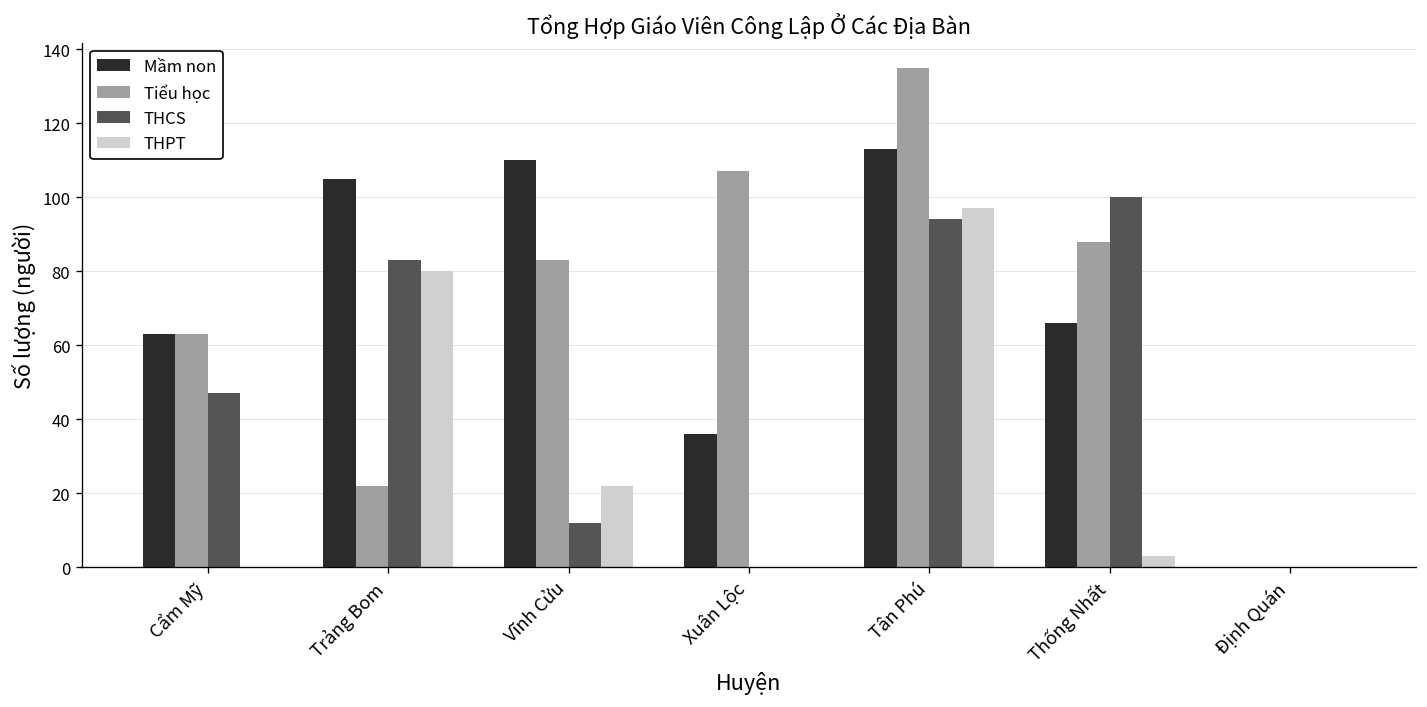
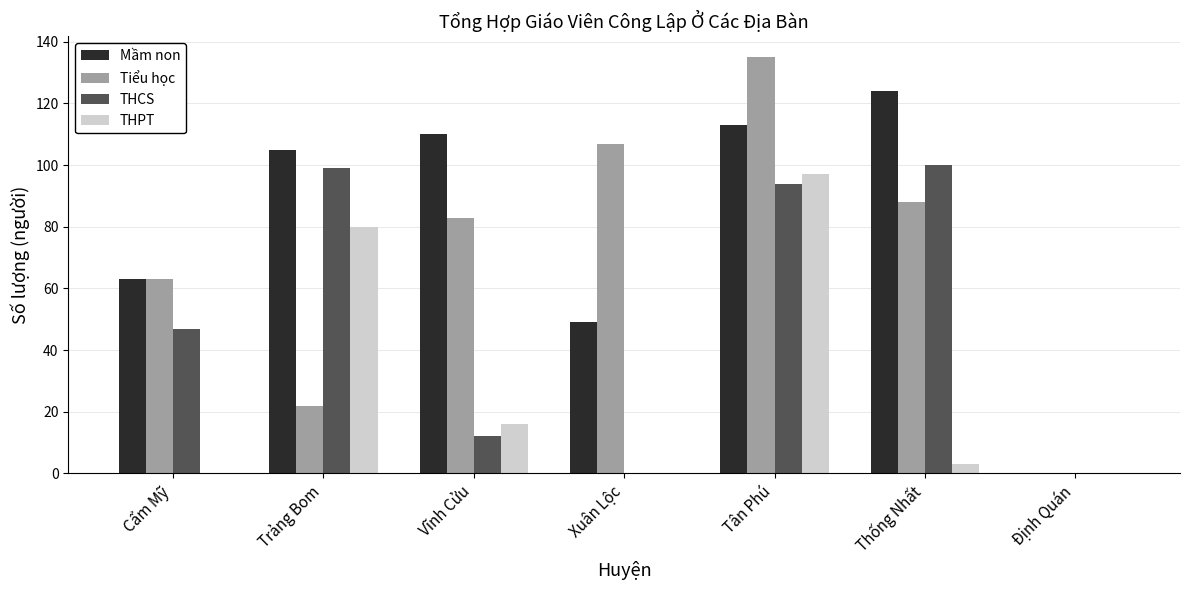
  {
    "Mầm non": {
      "Cẩm Mỹ": 63,
      "Trảng Bom": 105,
      "Vĩnh Cửu": 110,
-     "Xuân Lộc": 36,
+     "Xuân Lộc": 49,
      "Tân Phú": 113,
-     "Thống Nhất": 66,
+     "Thống Nhất": 124,
      "Định Quán": 0
    },
    "Tiểu học": {
      "Cẩm Mỹ": 63,
      "Trảng Bom": 22,
      "Vĩnh Cửu": 83,
      "Xuân Lộc": 107,
      "Tân Phú": 135,
      "Thống Nhất": 88,
      "Định Quán": 0
    },
    "THCS": {
      "Cẩm Mỹ": 47,
-     "Trảng Bom": 83,
+     "Trảng Bom": 99,
      "Vĩnh Cửu": 12,
      "Xuân Lộc": 0,
      "Tân Phú": 94,
      "Thống Nhất": 100,
      "Định Quán": 0
    },
    "THPT": {
      "Cẩm Mỹ": 0,
      "Trảng Bom": 80,
-     "Vĩnh Cửu": 22,
+     "Vĩnh Cửu": 16,
      "Xuân Lộc": 0,
      "Tân Phú": 97,
      "Thống Nhất": 3,
      "Định Quán": 0
    }
  }
